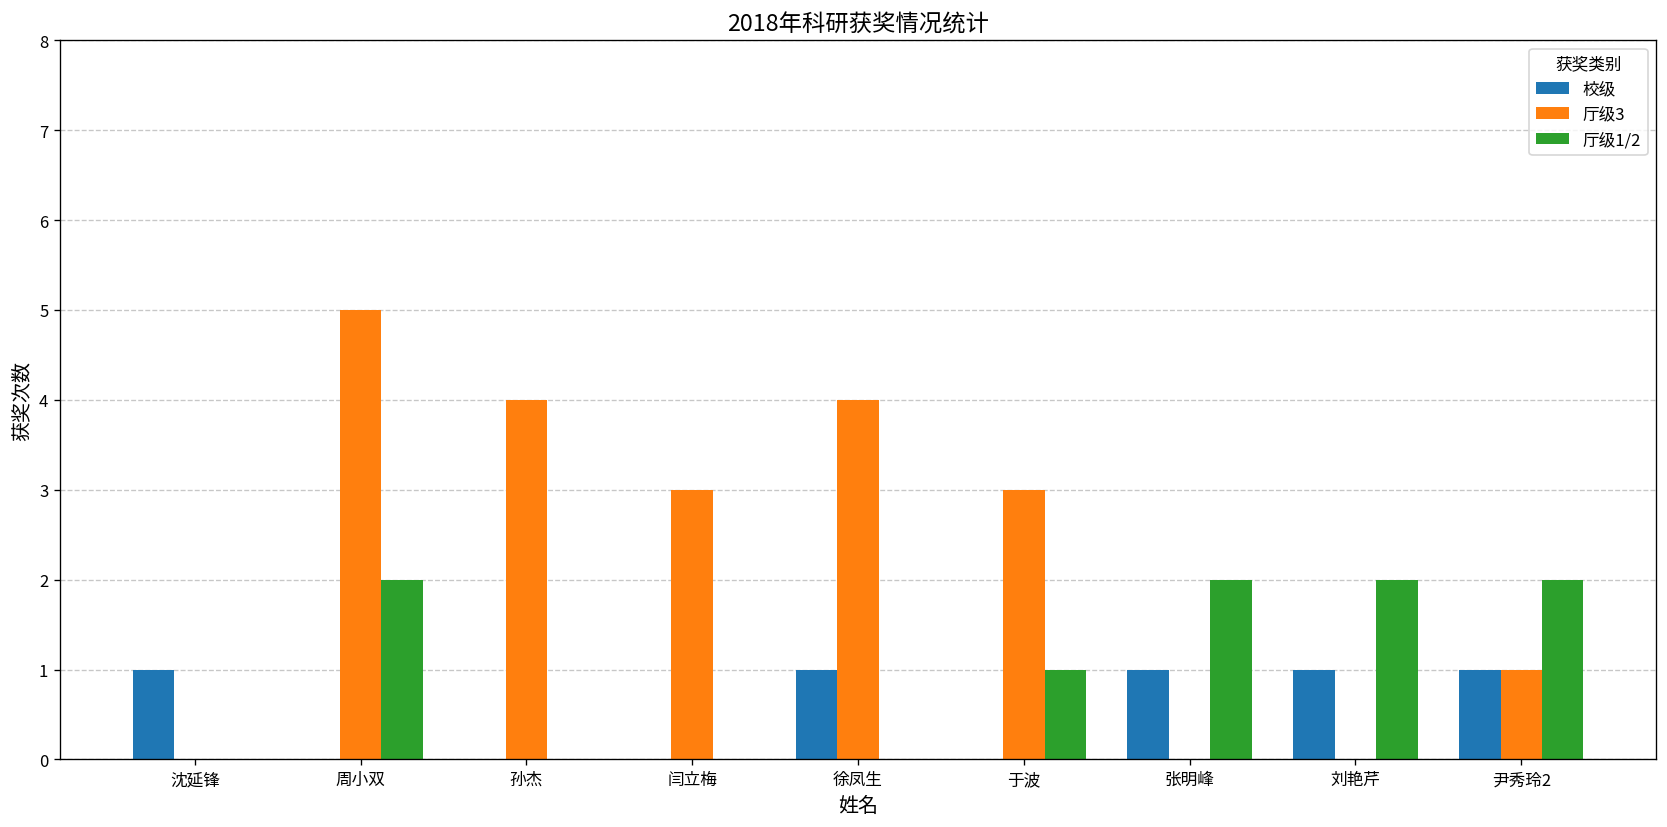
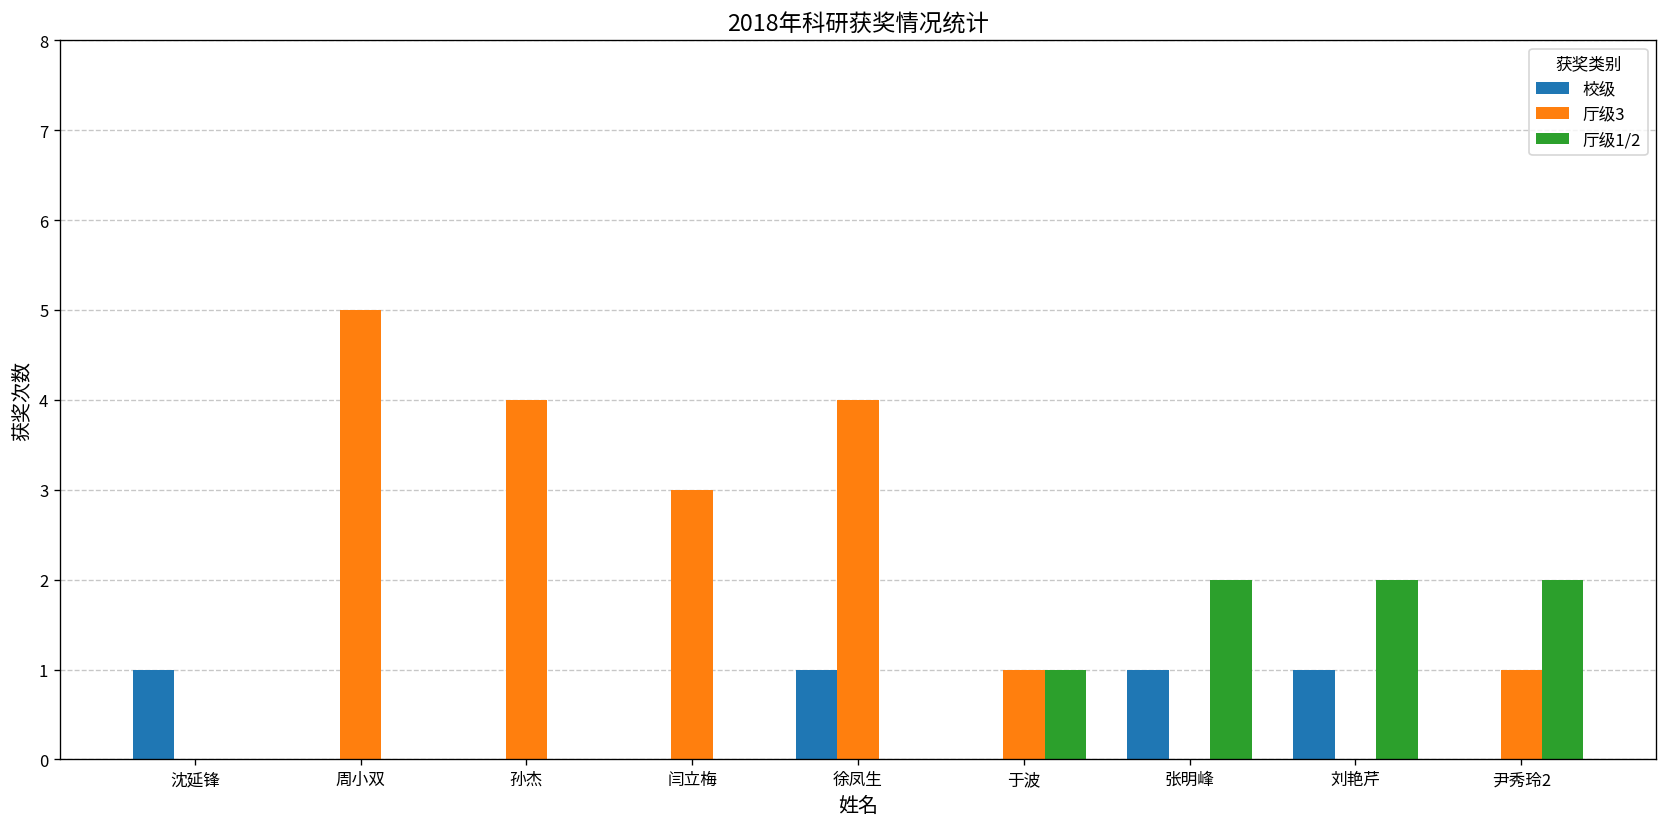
  {
    "校级": {
      "沈延锋": 1,
      "周小双": 0,
      "孙杰": 0,
      "闫立梅": 0,
      "徐凤生": 1,
      "于波": 0,
      "张明峰": 1,
      "刘艳芹": 1,
-     "尹秀玲2": 1
+     "尹秀玲2": 0
    },
    "厅级3": {
      "沈延锋": 0,
      "周小双": 5,
      "孙杰": 4,
      "闫立梅": 3,
      "徐凤生": 4,
-     "于波": 3,
+     "于波": 1,
      "张明峰": 0,
      "刘艳芹": 0,
      "尹秀玲2": 1
    },
    "厅级1/2": {
      "沈延锋": 0,
-     "周小双": 2,
+     "周小双": 0,
      "孙杰": 0,
      "闫立梅": 0,
      "徐凤生": 0,
      "于波": 1,
      "张明峰": 2,
      "刘艳芹": 2,
      "尹秀玲2": 2
    }
  }
